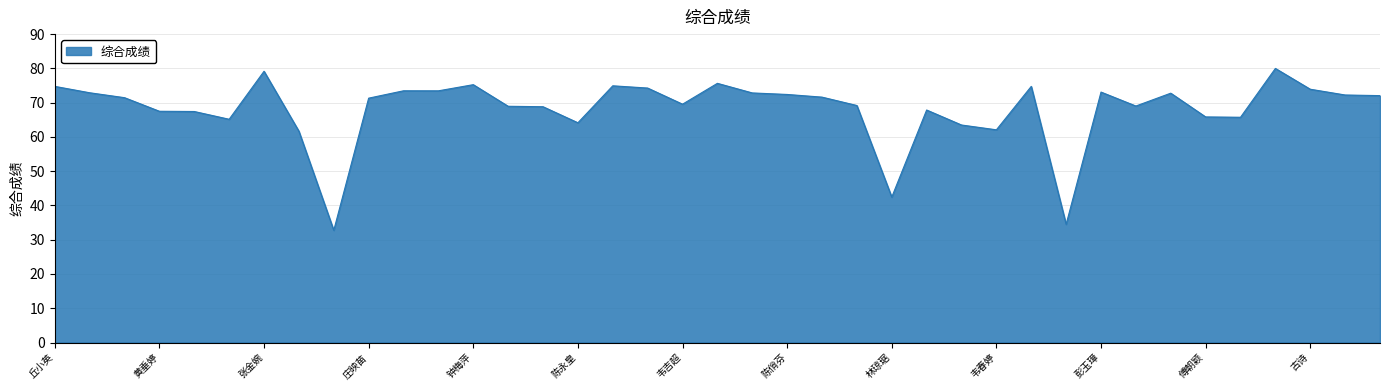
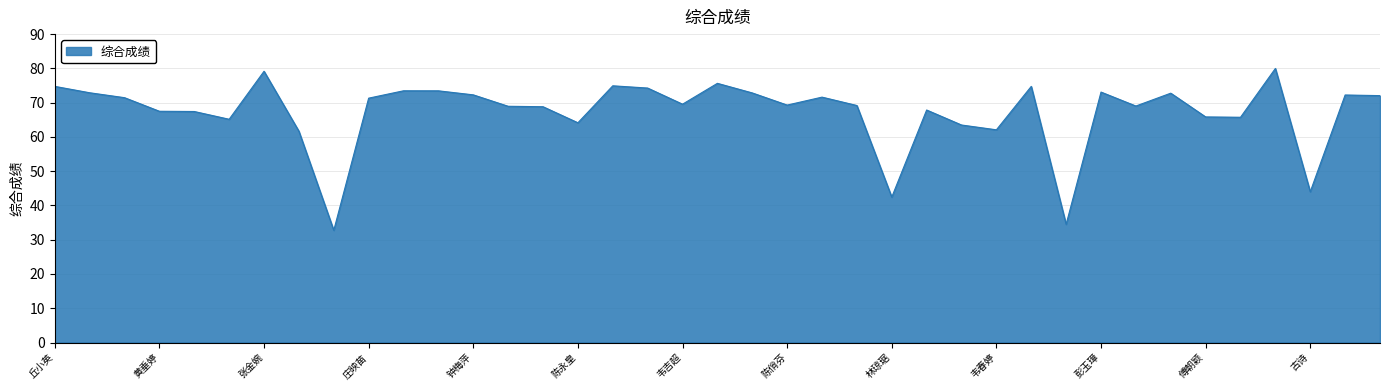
  {
    "丘小英": 75,
    "黄垂婷": 67,
    "张金婉": 79,
    "庄映苗": 71,
-   "钟梅萍": 75,
+   "钟梅萍": 72,
    "陈永皇": 64,
    "韦吉超": 70,
-   "陈俏芬": 72,
+   "陈俏芬": 69,
    "林琼琚": 42,
    "韦春婷": 62,
    "彭玉璋": 73,
    "傅朝颖": 66,
-   "古诗": 74
+   "古诗": 44
  }
